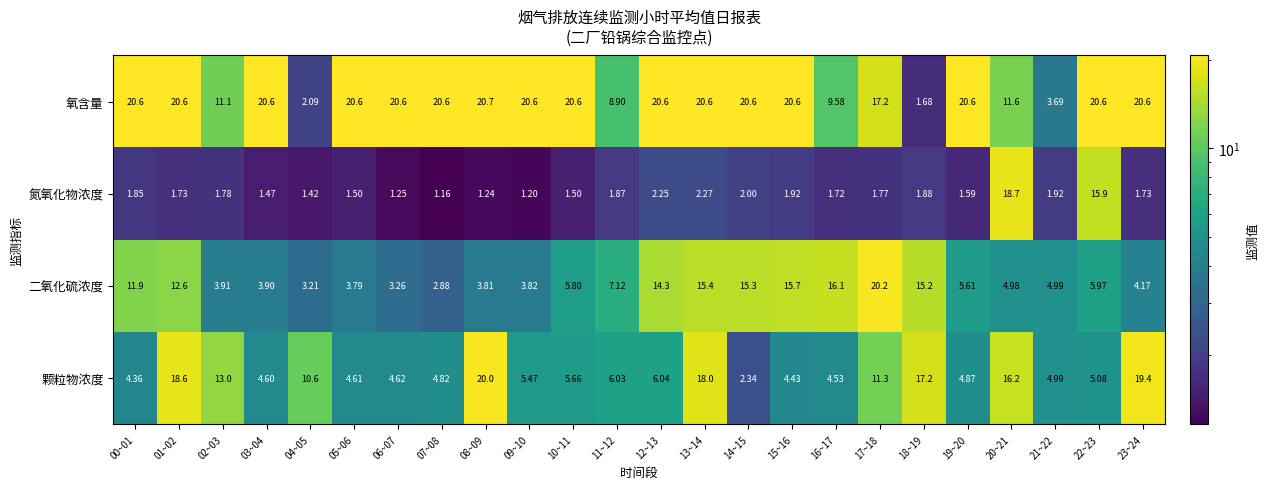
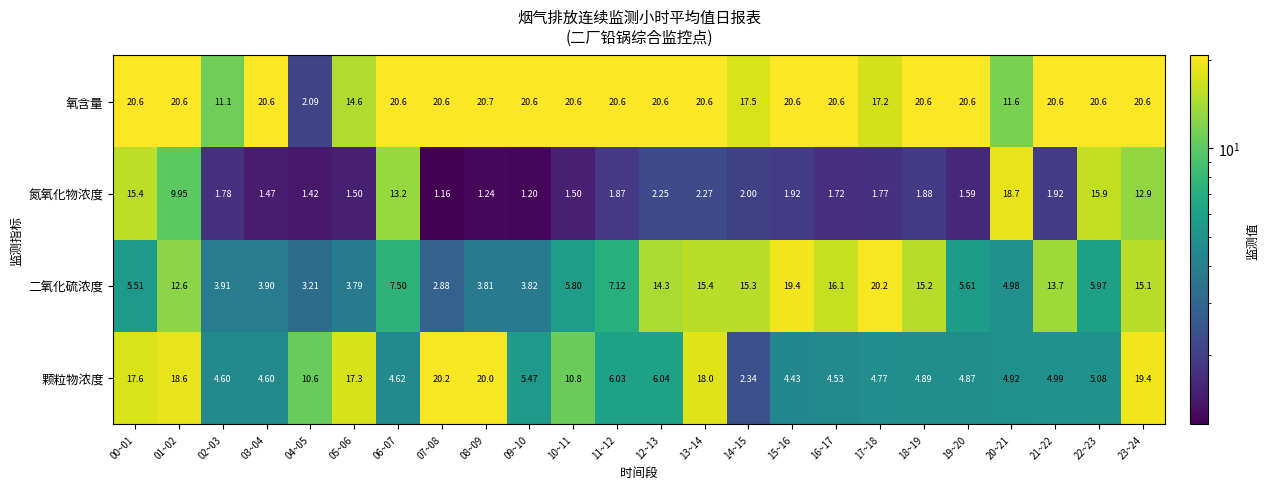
  {
    "氧含量": {
      "00~01": 20.6,
      "01~02": 20.6,
      "02~03": 11.1,
      "03~04": 20.6,
      "04~05": 2.09,
-     "05~06": 20.6,
+     "05~06": 14.6,
      "06~07": 20.6,
      "07~08": 20.6,
      "08~09": 20.7,
      "09~10": 20.6,
      "10~11": 20.6,
-     "11~12": 8.90,
+     "11~12": 20.6,
      "12~13": 20.6,
      "13~14": 20.6,
-     "14~15": 20.6,
+     "14~15": 17.5,
      "15~16": 20.6,
-     "16~17": 9.58,
+     "16~17": 20.6,
      "17~18": 17.2,
-     "18~19": 1.68,
+     "18~19": 20.6,
      "19~20": 20.6,
      "20~21": 11.6,
-     "21~22": 3.69,
+     "21~22": 20.6,
      "22~23": 20.6,
      "23~24": 20.6
    },
    "氮氧化物浓度": {
-     "00~01": 1.85,
-     "01~02": 1.73,
+     "00~01": 15.4,
+     "01~02": 9.95,
      "02~03": 1.78,
      "03~04": 1.47,
      "04~05": 1.42,
      "05~06": 1.50,
-     "06~07": 1.25,
+     "06~07": 13.2,
      "07~08": 1.16,
      "08~09": 1.24,
      "09~10": 1.20,
      "10~11": 1.50,
      "11~12": 1.87,
      "12~13": 2.25,
      "13~14": 2.27,
      "14~15": 2.00,
      "15~16": 1.92,
      "16~17": 1.72,
      "17~18": 1.77,
      "18~19": 1.88,
      "19~20": 1.59,
      "20~21": 18.7,
      "21~22": 1.92,
      "22~23": 15.9,
-     "23~24": 1.73
+     "23~24": 12.9
    },
    "二氧化硫浓度": {
-     "00~01": 11.9,
+     "00~01": 5.51,
      "01~02": 12.6,
      "02~03": 3.91,
      "03~04": 3.90,
      "04~05": 3.21,
      "05~06": 3.79,
-     "06~07": 3.26,
+     "06~07": 7.50,
      "07~08": 2.88,
      "08~09": 3.81,
      "09~10": 3.82,
      "10~11": 5.80,
      "11~12": 7.12,
      "12~13": 14.3,
      "13~14": 15.4,
      "14~15": 15.3,
-     "15~16": 15.7,
+     "15~16": 19.4,
      "16~17": 16.1,
      "17~18": 20.2,
      "18~19": 15.2,
      "19~20": 5.61,
      "20~21": 4.98,
-     "21~22": 4.99,
+     "21~22": 13.7,
      "22~23": 5.97,
-     "23~24": 4.17
+     "23~24": 15.1
    },
    "颗粒物浓度": {
-     "00~01": 4.36,
+     "00~01": 17.6,
      "01~02": 18.6,
-     "02~03": 13.0,
+     "02~03": 4.60,
      "03~04": 4.60,
      "04~05": 10.6,
-     "05~06": 4.61,
+     "05~06": 17.3,
      "06~07": 4.62,
-     "07~08": 4.82,
+     "07~08": 20.2,
      "08~09": 20.0,
      "09~10": 5.47,
-     "10~11": 5.66,
+     "10~11": 10.8,
      "11~12": 6.03,
      "12~13": 6.04,
      "13~14": 18.0,
      "14~15": 2.34,
      "15~16": 4.43,
      "16~17": 4.53,
-     "17~18": 11.3,
-     "18~19": 17.2,
+     "17~18": 4.77,
+     "18~19": 4.89,
      "19~20": 4.87,
-     "20~21": 16.2,
+     "20~21": 4.92,
      "21~22": 4.99,
      "22~23": 5.08,
      "23~24": 19.4
    }
  }
